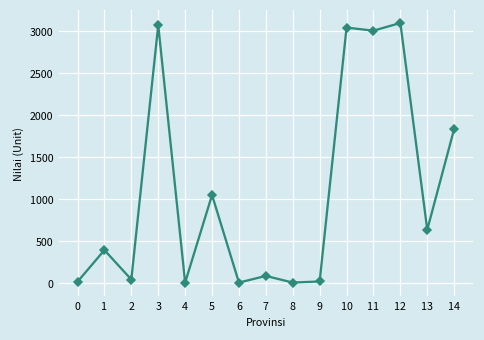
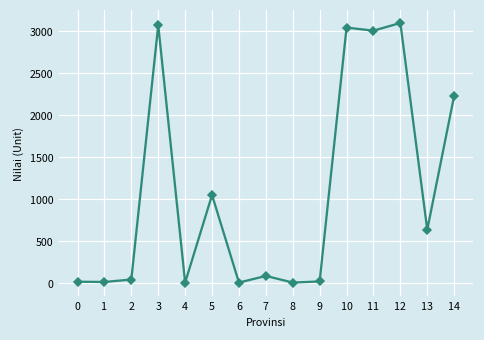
  {
    "0": 0,
-   "1": 400,
+   "1": 0,
    "2": 0,
    "3": 3100,
    "4": 0,
    "5": 1000,
    "6": 0,
    "7": 100,
    "8": 0,
    "9": 0,
    "10": 3000,
    "11": 3000,
    "12": 3100,
    "13": 600,
-   "14": 1800
+   "14": 2200
  }
